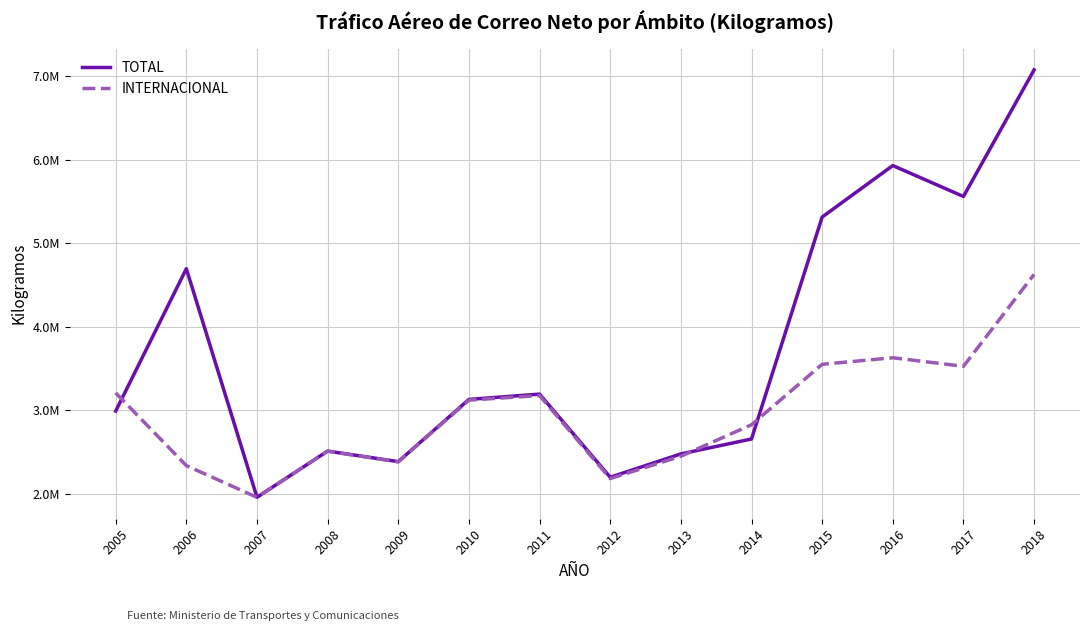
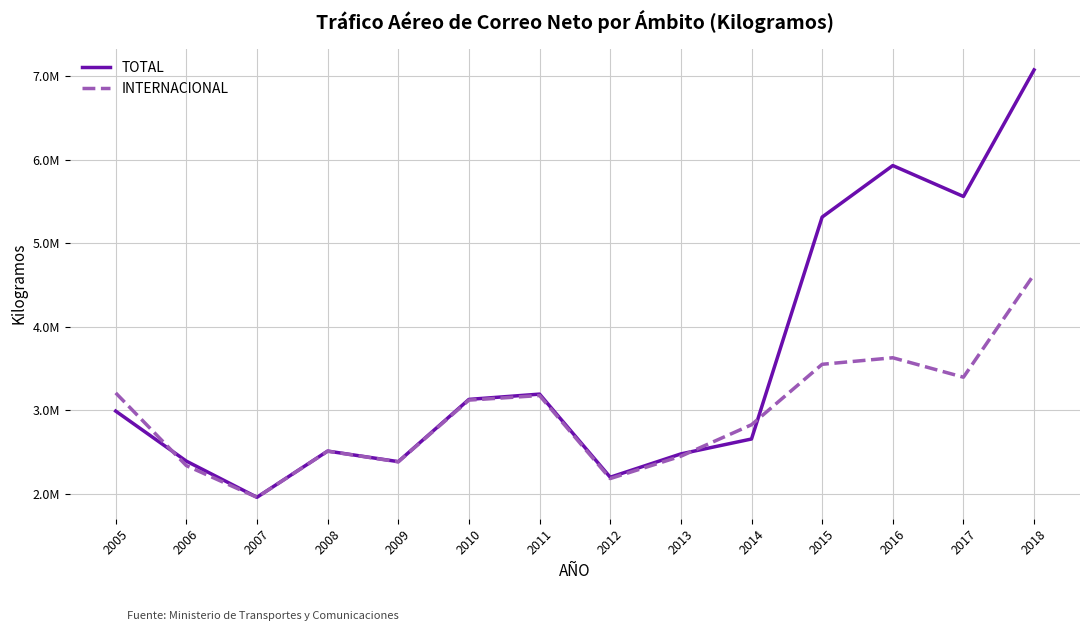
  {
    "TOTAL": {
      "2005": 3000000,
-     "2006": 4700000,
+     "2006": 2400000,
      "2014": 2700000,
      "2015": 5300000,
      "2016": 5900000,
      "2017": 5600000,
      "2018": 7100000
    },
    "INTERNACIONAL": {
      "2005": 3200000,
      "2006": 2300000,
      "2014": 2800000,
      "2015": 3600000,
      "2016": 3600000,
-     "2017": 3500000,
+     "2017": 3400000,
      "2018": 4600000
    }
  }
